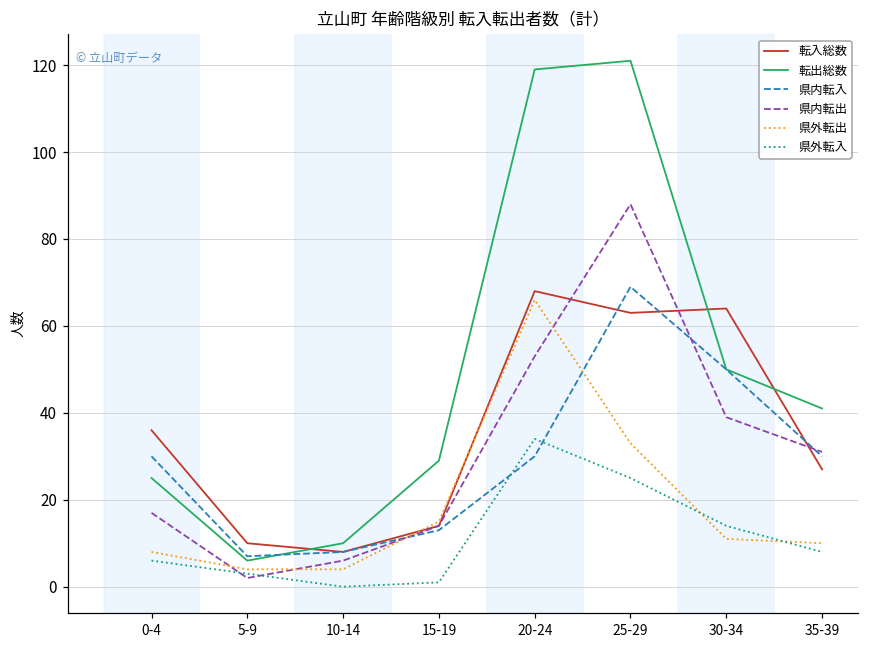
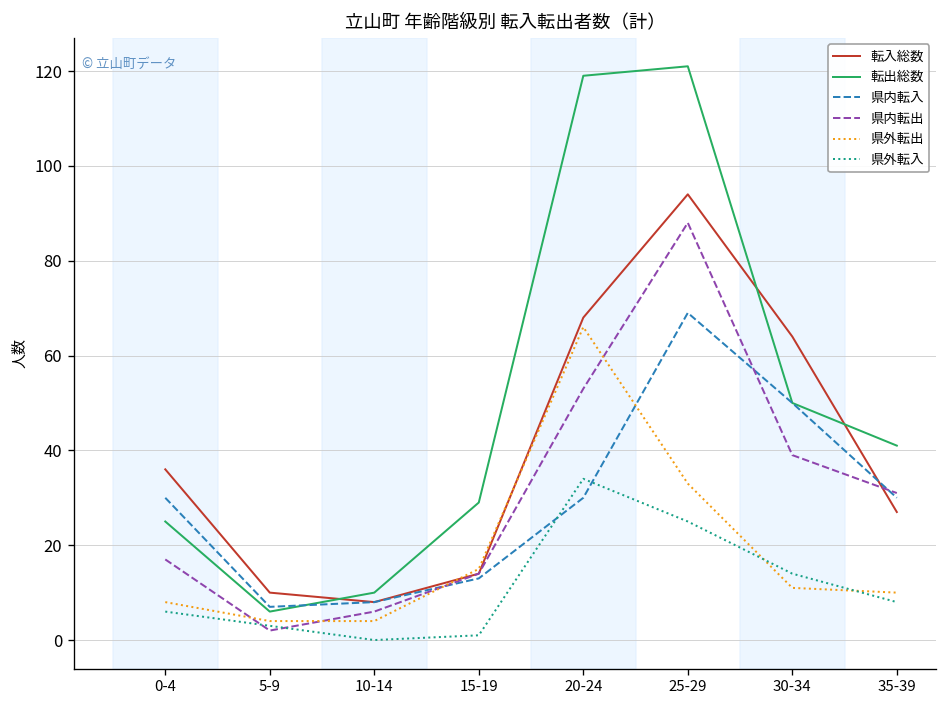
  {
    "転入総数": {
      "0-4": 36,
      "5-9": 10,
      "20-24": 68,
-     "25-29": 63,
+     "25-29": 94,
      "30-34": 64,
      "35-39": 27
    },
    "県内転入": {
      "0-4": 30,
      "5-9": 7,
      "15-19": 13,
      "20-24": 30,
      "25-29": 69,
      "35-39": 30
    },
    "県内転出": {
      "0-4": 17,
      "5-9": 2,
      "10-14": 6,
      "20-24": 53,
      "25-29": 88,
      "30-34": 39,
      "35-39": 31
    },
    "県外転出": {
      "0-4": 8,
      "5-9": 4,
      "10-14": 4,
      "15-19": 15,
      "20-24": 66,
      "25-29": 33,
      "30-34": 11,
      "35-39": 10
    }
  }
